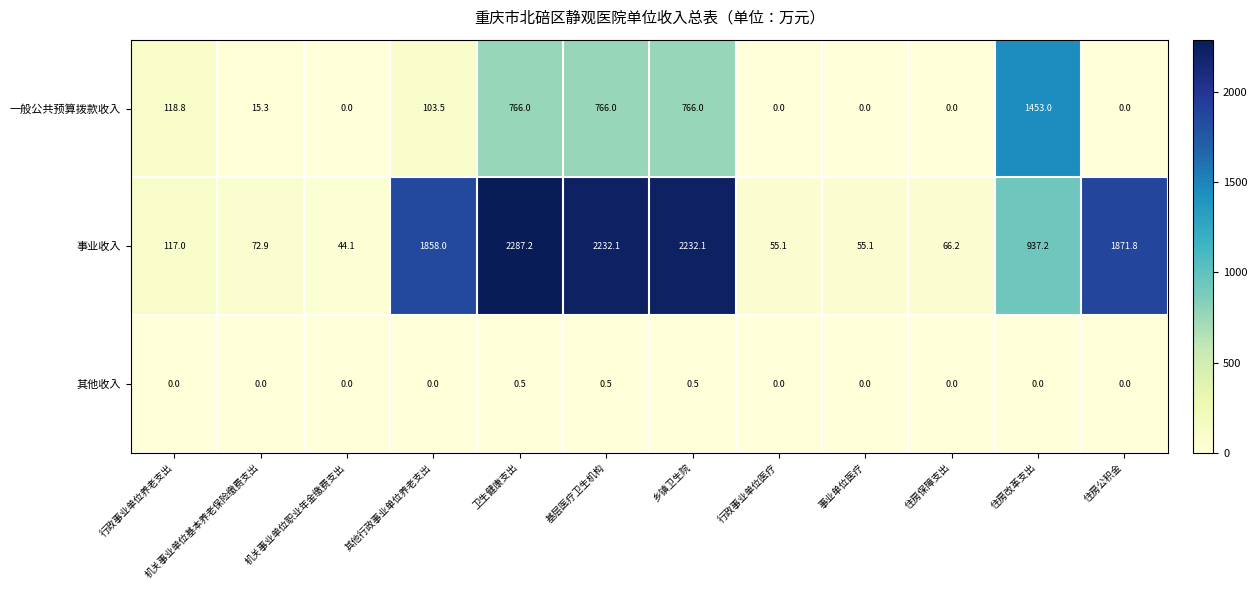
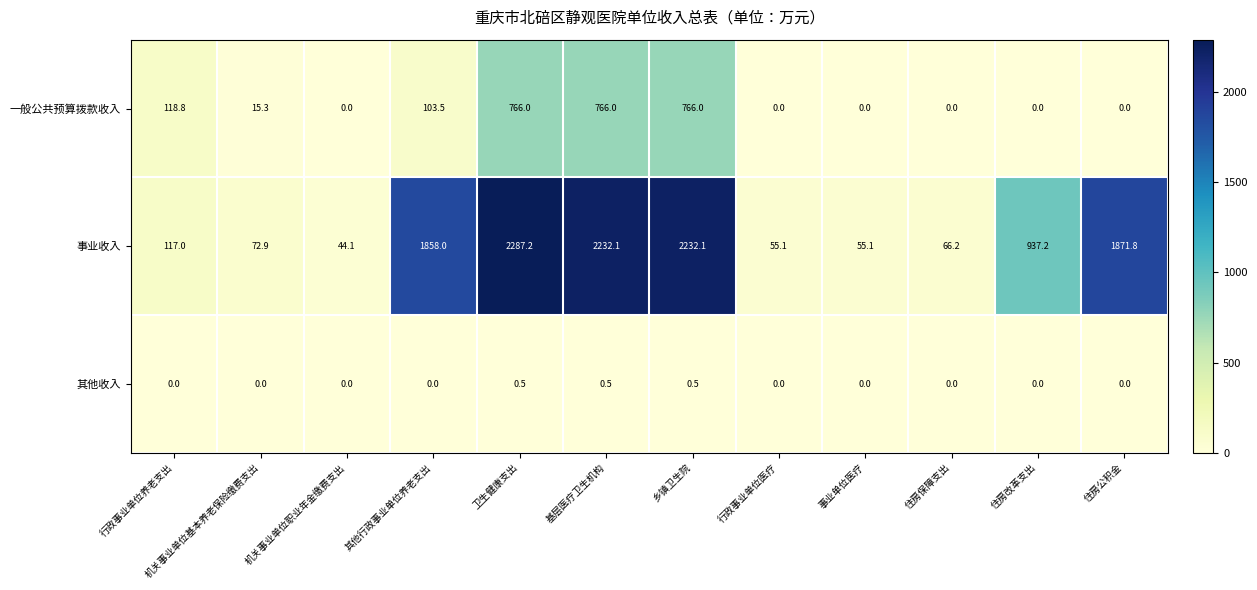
  {
    "一般公共预算拨款收入": {
      "行政事业单位养老支出": 118.8,
      "机关事业单位基本养老保险缴费支出": 15.3,
      "机关事业单位职业年金缴费支出": 0.0,
      "其他行政事业单位养老支出": 103.5,
      "卫生健康支出": 766.0,
      "基层医疗卫生机构": 766.0,
      "乡镇卫生院": 766.0,
      "行政事业单位医疗": 0.0,
      "事业单位医疗": 0.0,
      "住房保障支出": 0.0,
-     "住房改革支出": 1453.0,
+     "住房改革支出": 0.0,
      "住房公积金": 0.0
    },
    "事业收入": {
      "行政事业单位养老支出": 117.0,
      "机关事业单位基本养老保险缴费支出": 72.9,
      "机关事业单位职业年金缴费支出": 44.1,
      "其他行政事业单位养老支出": 1858.0,
      "卫生健康支出": 2287.2,
      "基层医疗卫生机构": 2232.1,
      "乡镇卫生院": 2232.1,
      "行政事业单位医疗": 55.1,
      "事业单位医疗": 55.1,
      "住房保障支出": 66.2,
      "住房改革支出": 937.2,
      "住房公积金": 1871.8
    },
    "其他收入": {
      "行政事业单位养老支出": 0.0,
      "机关事业单位基本养老保险缴费支出": 0.0,
      "机关事业单位职业年金缴费支出": 0.0,
      "其他行政事业单位养老支出": 0.0,
      "卫生健康支出": 0.5,
      "基层医疗卫生机构": 0.5,
      "乡镇卫生院": 0.5,
      "行政事业单位医疗": 0.0,
      "事业单位医疗": 0.0,
      "住房保障支出": 0.0,
      "住房改革支出": 0.0,
      "住房公积金": 0.0
    }
  }
